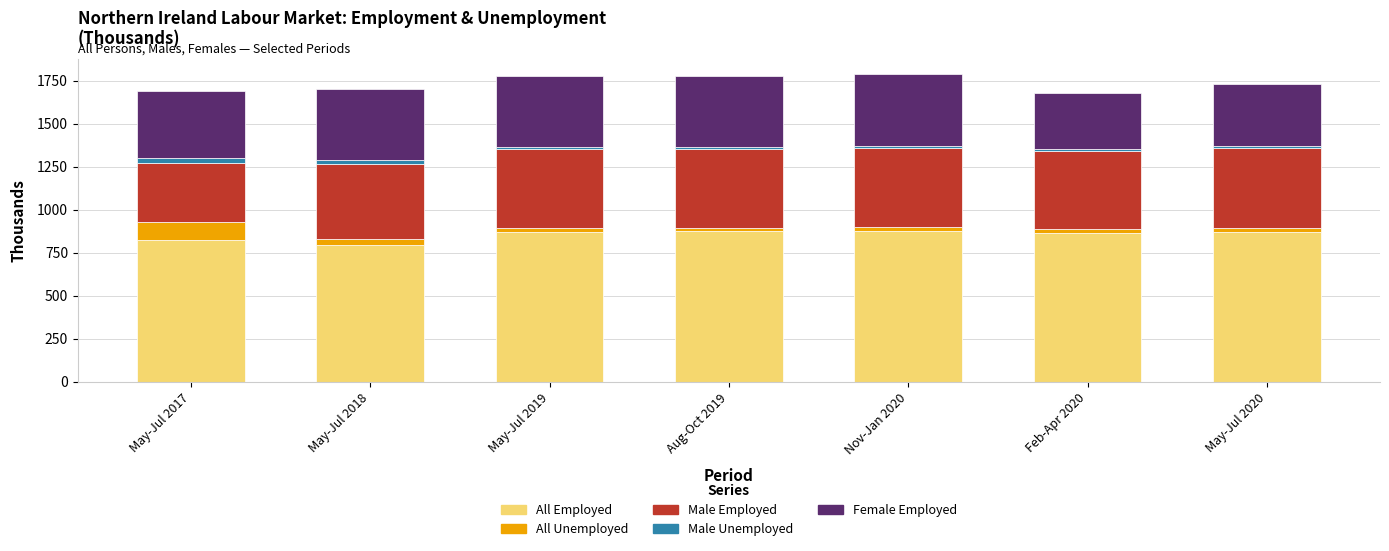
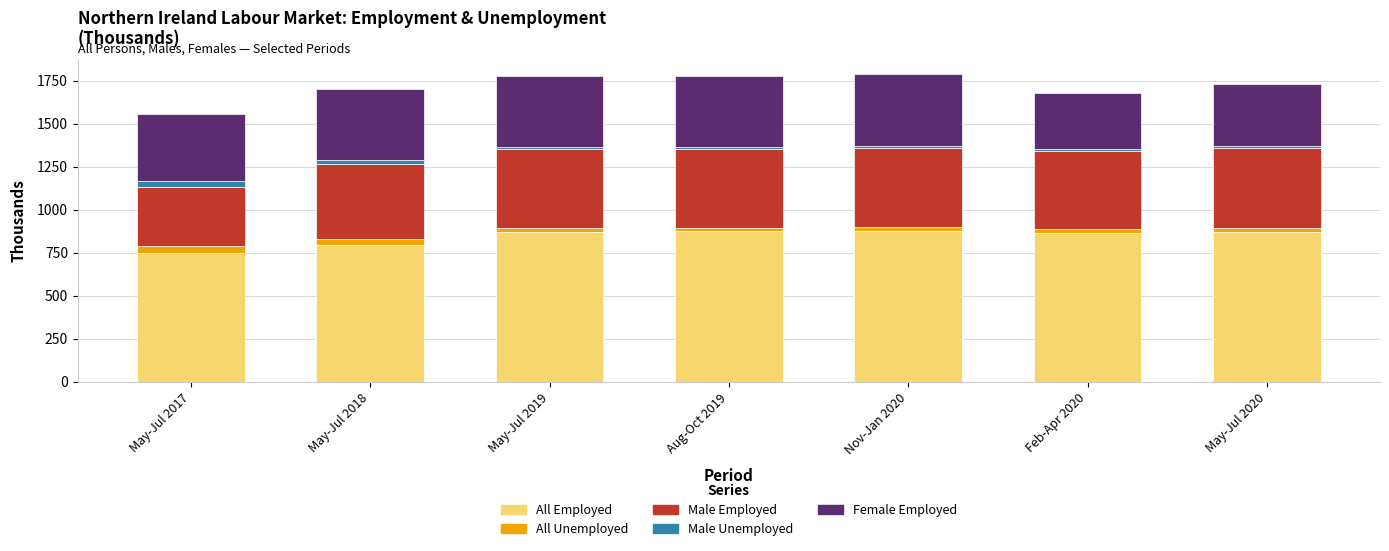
  {
    "All Employed": {
-     "May-Jul 2017": 820,
+     "May-Jul 2017": 750,
      "May-Jul 2018": 800,
      "May-Jul 2019": 870,
      "Aug-Oct 2019": 870,
      "Nov-Jan 2020": 880,
      "Feb-Apr 2020": 870,
      "May-Jul 2020": 870
    },
    "All Unemployed": {
-     "May-Jul 2017": 100,
+     "May-Jul 2017": 40,
      "May-Jul 2018": 30,
      "May-Jul 2019": 30,
      "Aug-Oct 2019": 20,
      "Nov-Jan 2020": 20,
      "Feb-Apr 2020": 20,
      "May-Jul 2020": 30
    },
    "Male Employed": {
      "May-Jul 2017": 340,
      "May-Jul 2018": 440,
      "May-Jul 2019": 460,
      "Aug-Oct 2019": 460,
      "Nov-Jan 2020": 460,
      "Feb-Apr 2020": 460,
      "May-Jul 2020": 460
    },
    "Male Unemployed": {
      "May-Jul 2017": 30,
      "May-Jul 2018": 20,
      "May-Jul 2019": 20,
      "May-Jul 2020": 20
    },
    "Female Employed": {
      "May-Jul 2017": 390,
      "May-Jul 2018": 410,
      "May-Jul 2019": 410,
      "Aug-Oct 2019": 420,
      "Nov-Jan 2020": 420,
      "Feb-Apr 2020": 330,
      "May-Jul 2020": 360
    }
  }
